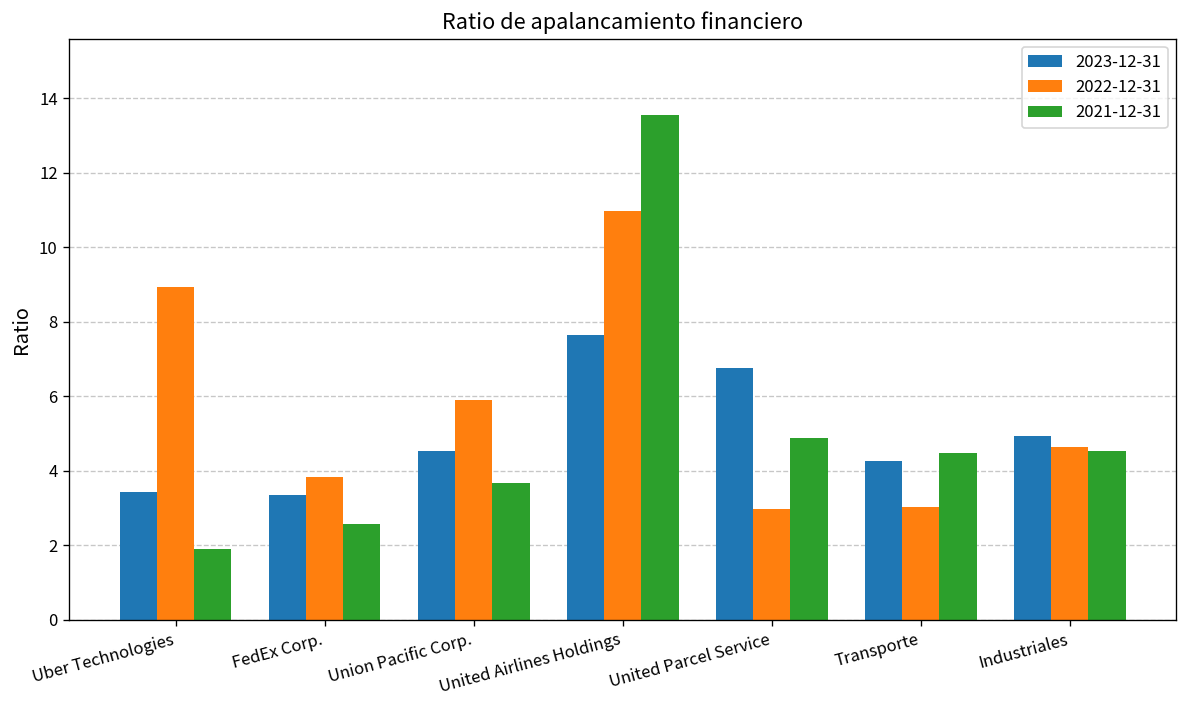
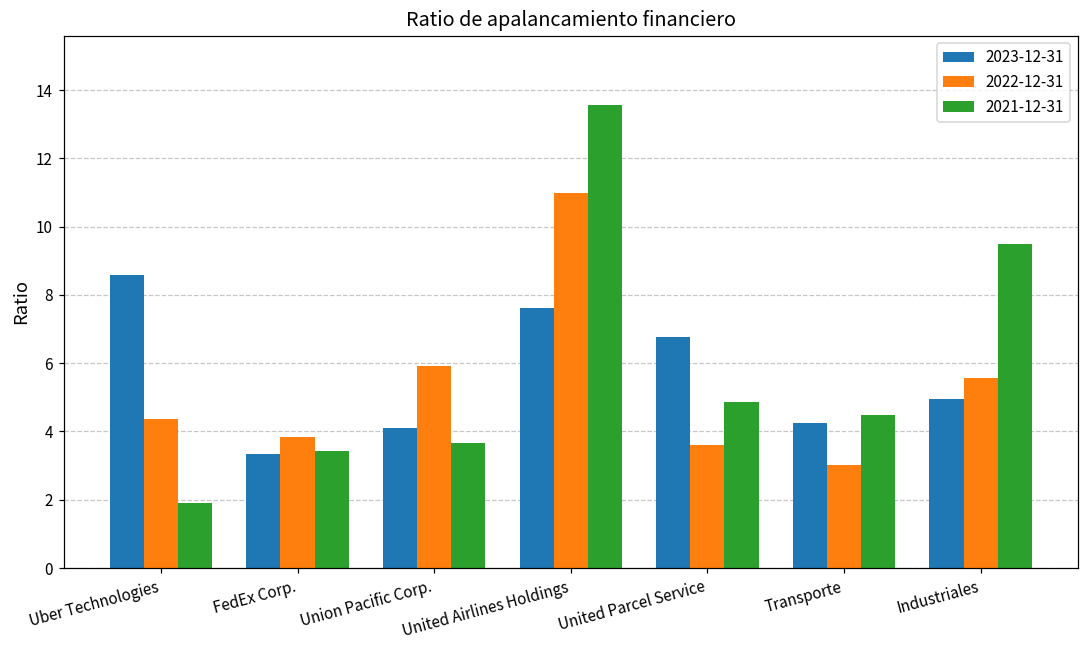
  {
    "2023-12-31": {
-     "Uber Technologies": 3.4,
+     "Uber Technologies": 8.6,
      "FedEx Corp.": 3.3,
-     "Union Pacific Corp.": 4.5,
+     "Union Pacific Corp.": 4.1,
      "United Airlines Holdings": 7.6,
      "United Parcel Service": 6.8,
      "Transporte": 4.3,
      "Industriales": 4.9
    },
    "2022-12-31": {
-     "Uber Technologies": 8.9,
+     "Uber Technologies": 4.4,
      "FedEx Corp.": 3.8,
      "Union Pacific Corp.": 5.9,
      "United Airlines Holdings": 11.0,
-     "United Parcel Service": 3.0,
+     "United Parcel Service": 3.6,
      "Transporte": 3.0,
-     "Industriales": 4.7
+     "Industriales": 5.6
    },
    "2021-12-31": {
      "Uber Technologies": 1.9,
-     "FedEx Corp.": 2.6,
+     "FedEx Corp.": 3.4,
      "Union Pacific Corp.": 3.7,
      "United Airlines Holdings": 13.6,
      "United Parcel Service": 4.9,
      "Transporte": 4.5,
-     "Industriales": 4.5
+     "Industriales": 9.5
    }
  }
